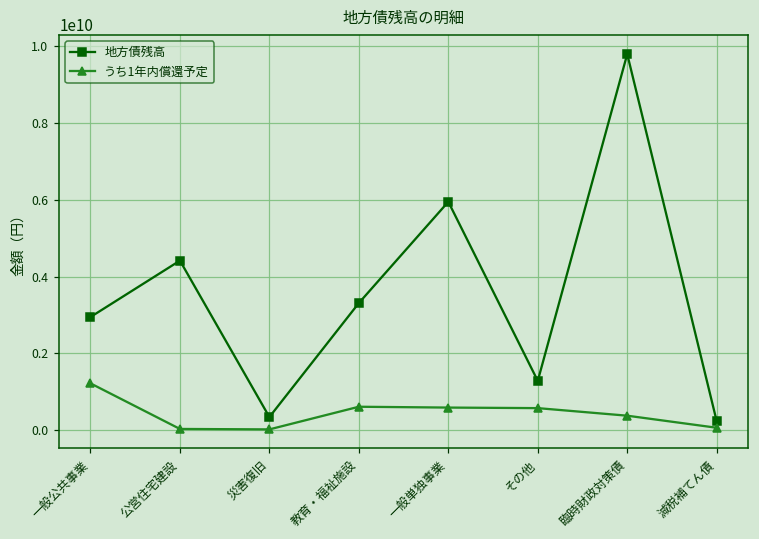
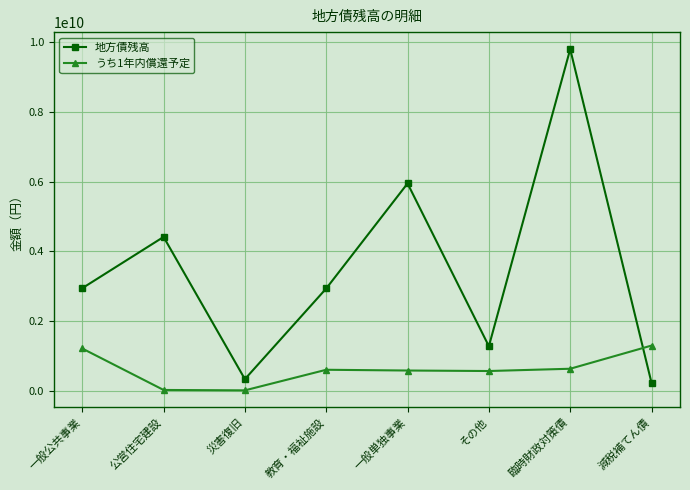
  {
    "地方債残高": {
      "一般公共事業": 2900000000,
      "公営住宅建設": 4400000000,
      "災害復旧": 300000000,
-     "教育・福祉施設": 3300000000,
+     "教育・福祉施設": 2900000000,
      "一般単独事業": 6000000000,
      "その他": 1300000000,
      "臨時財政対策債": 9800000000,
      "減税補てん債": 200000000
    },
    "うち1年内償還予定": {
      "一般公共事業": 1200000000,
      "公営住宅建設": 0,
      "災害復旧": 0,
      "教育・福祉施設": 600000000,
      "一般単独事業": 600000000,
      "その他": 600000000,
-     "臨時財政対策債": 400000000,
-     "減税補てん債": 100000000
+     "臨時財政対策債": 600000000,
+     "減税補てん債": 1300000000
    }
  }
